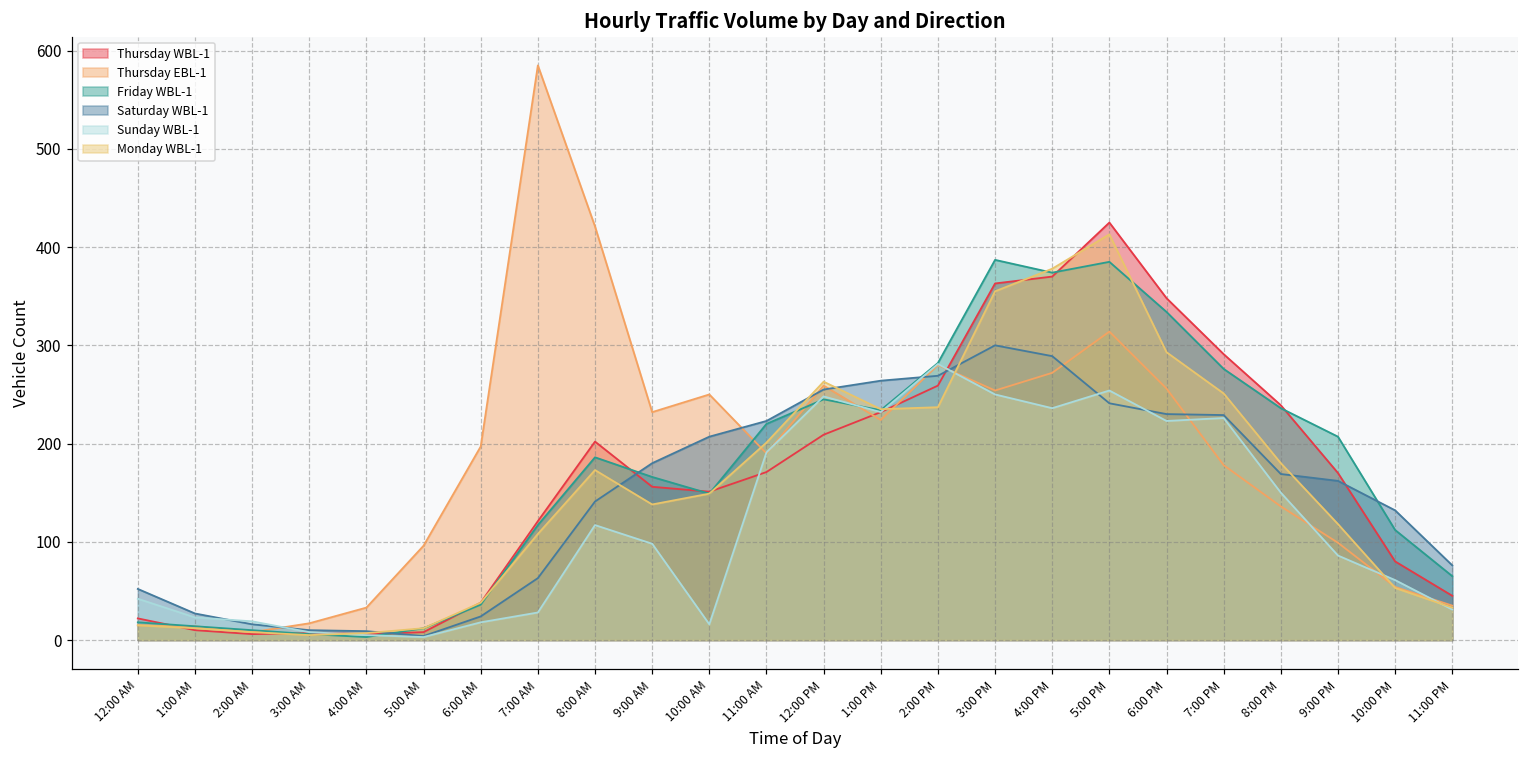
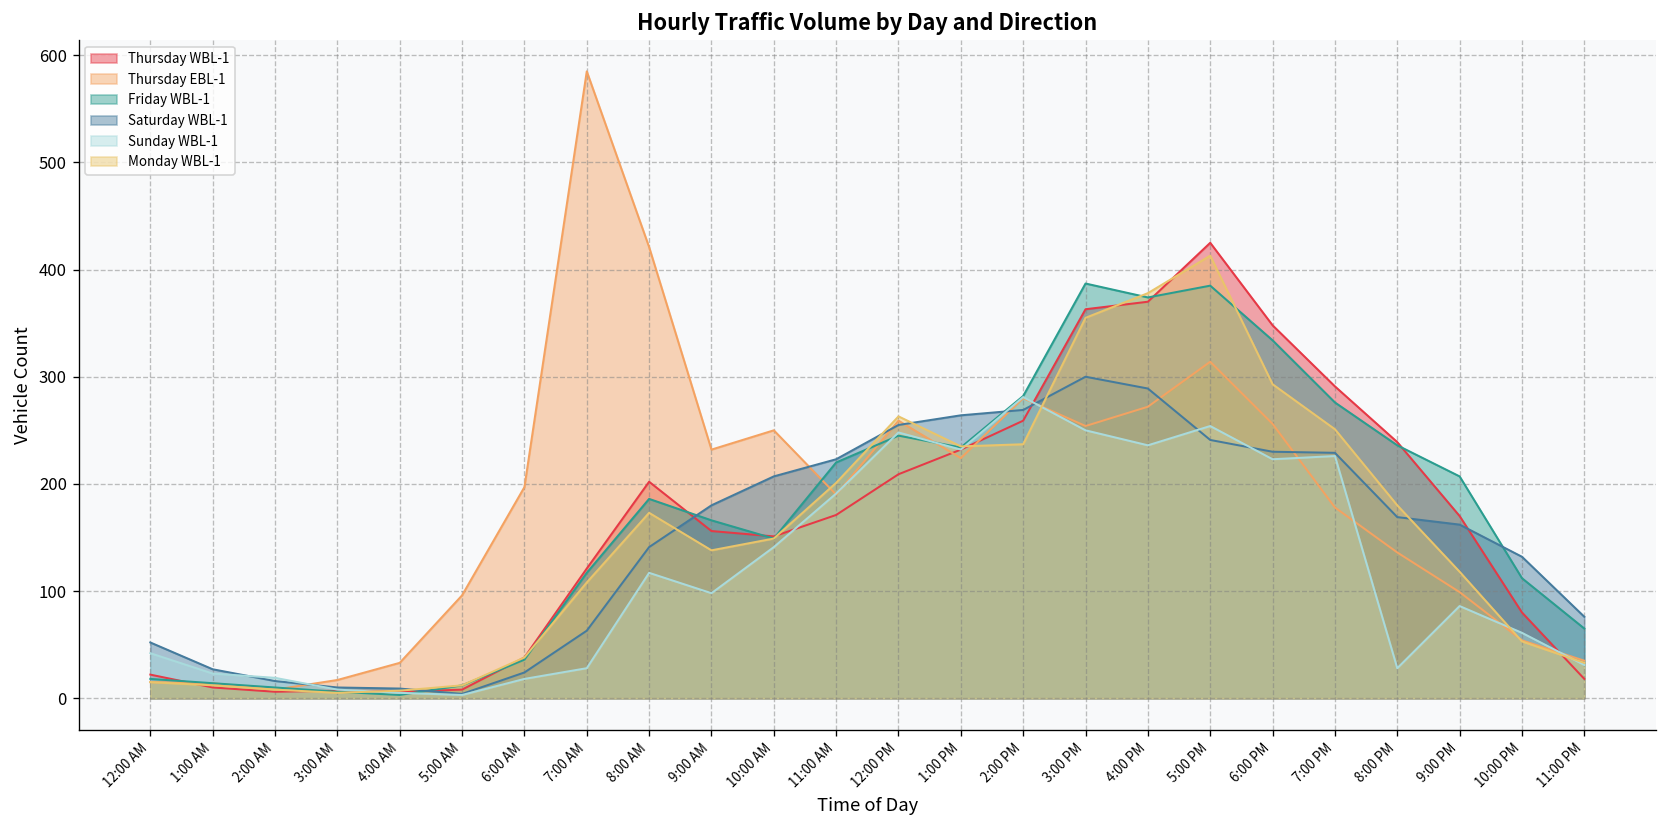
  {
    "Thursday WBL-1": {
      "12:00 AM": 20,
      "5:00 AM": 10,
      "7:00 AM": 120,
      "8:00 AM": 200,
      "9:00 AM": 160,
      "11:00 AM": 170,
      "12:00 PM": 210,
      "2:00 PM": 260,
      "3:00 PM": 360,
      "4:00 PM": 370,
      "5:00 PM": 430,
      "6:00 PM": 350,
      "7:00 PM": 290,
      "8:00 PM": 240,
      "9:00 PM": 170,
      "10:00 PM": 80,
-     "11:00 PM": 50
+     "11:00 PM": 20
    },
    "Sunday WBL-1": {
      "12:00 AM": 40,
      "1:00 AM": 20,
      "2:00 AM": 20,
      "6:00 AM": 20,
      "7:00 AM": 30,
      "8:00 AM": 120,
      "9:00 AM": 100,
-     "10:00 AM": 20,
+     "10:00 AM": 140,
      "12:00 PM": 250,
      "3:00 PM": 250,
      "4:00 PM": 240,
      "5:00 PM": 250,
      "6:00 PM": 220,
      "7:00 PM": 230,
-     "8:00 PM": 150,
+     "8:00 PM": 30,
      "9:00 PM": 90,
      "10:00 PM": 60
    }
  }
